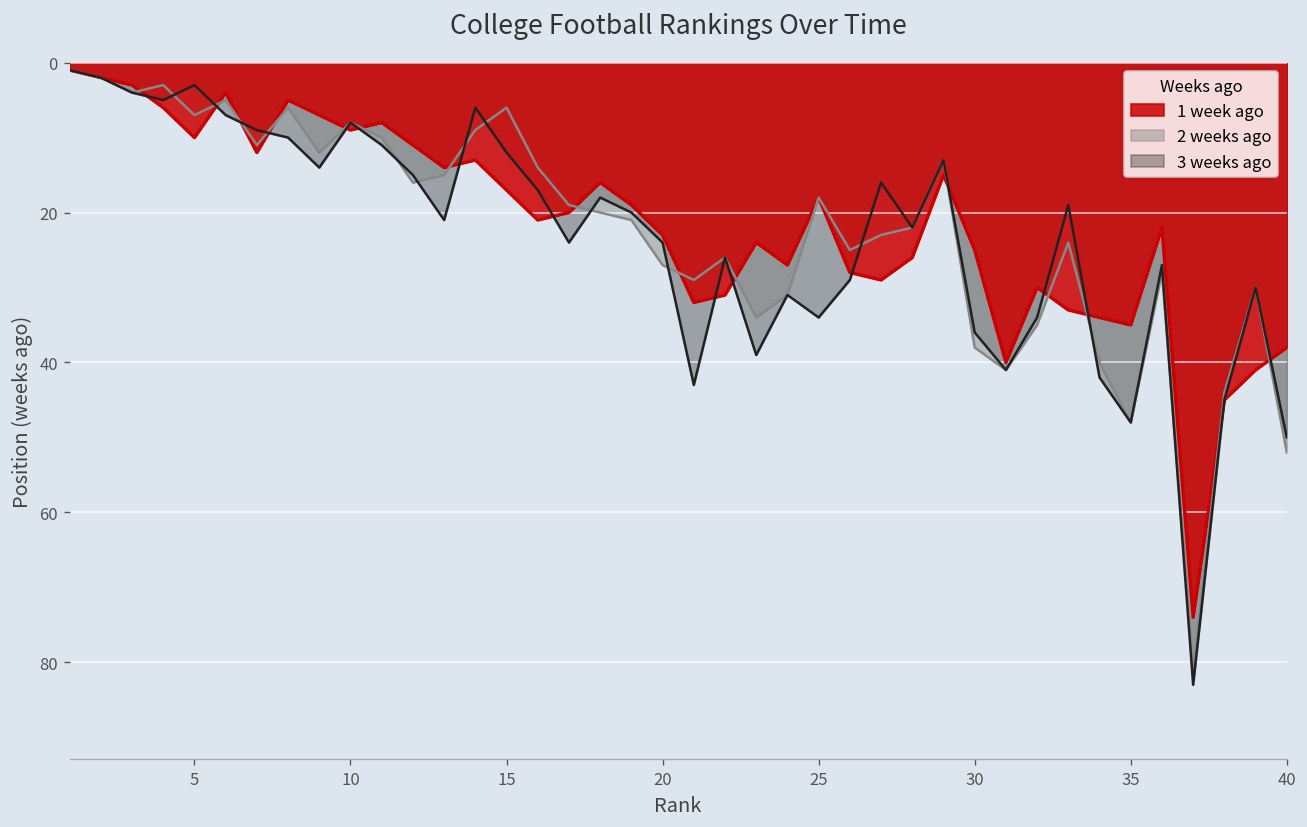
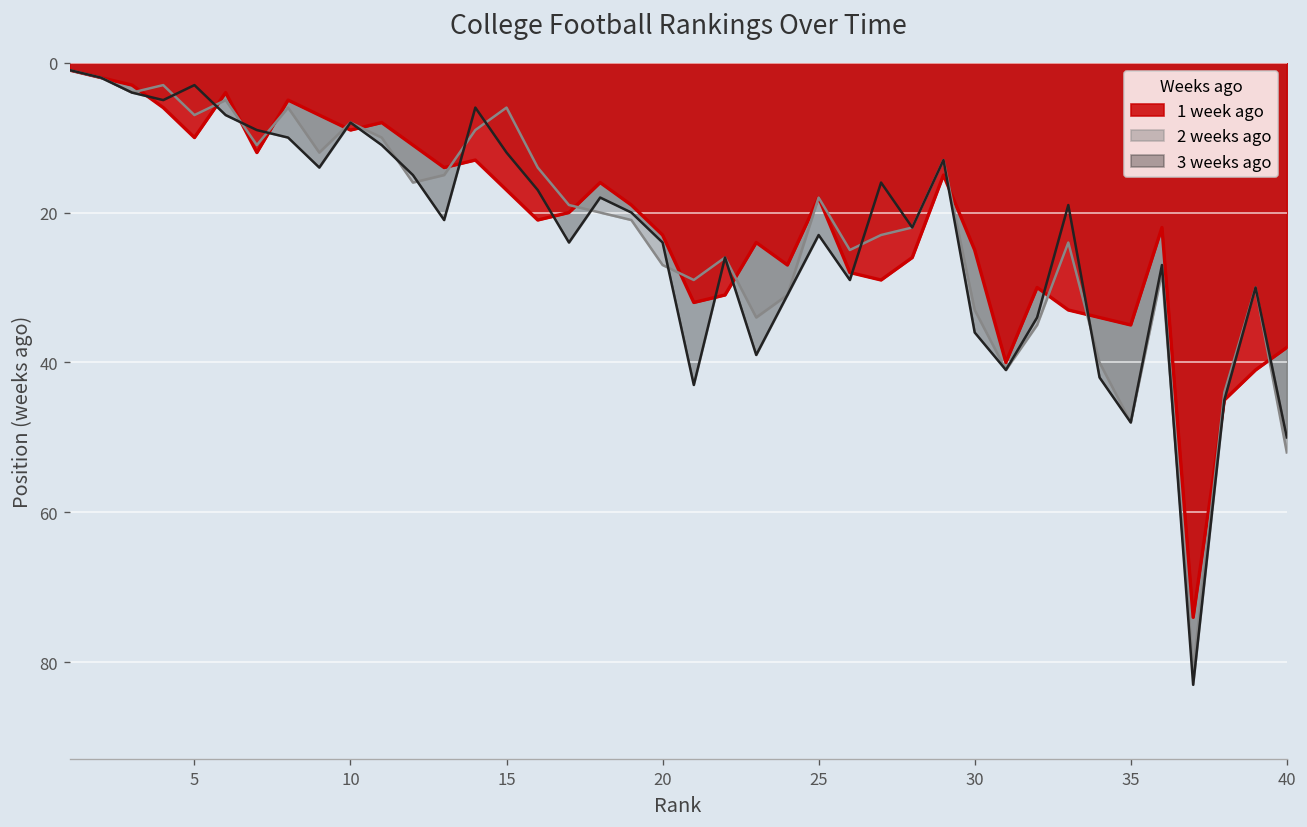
  {
    "3 weeks ago": {
      "5": 3,
      "15": 12,
      "20": 24,
-     "25": 34,
+     "25": 23,
      "30": 36,
      "40": 50
    },
    "2 weeks ago": {
      "5": 7,
      "15": 6,
      "20": 27,
-     "30": 38,
+     "30": 33,
      "40": 52
    },
    "1 week ago": {
      "5": 10,
      "10": 9,
      "15": 17,
      "20": 23,
      "30": 25,
      "35": 35,
      "40": 38
    }
  }
